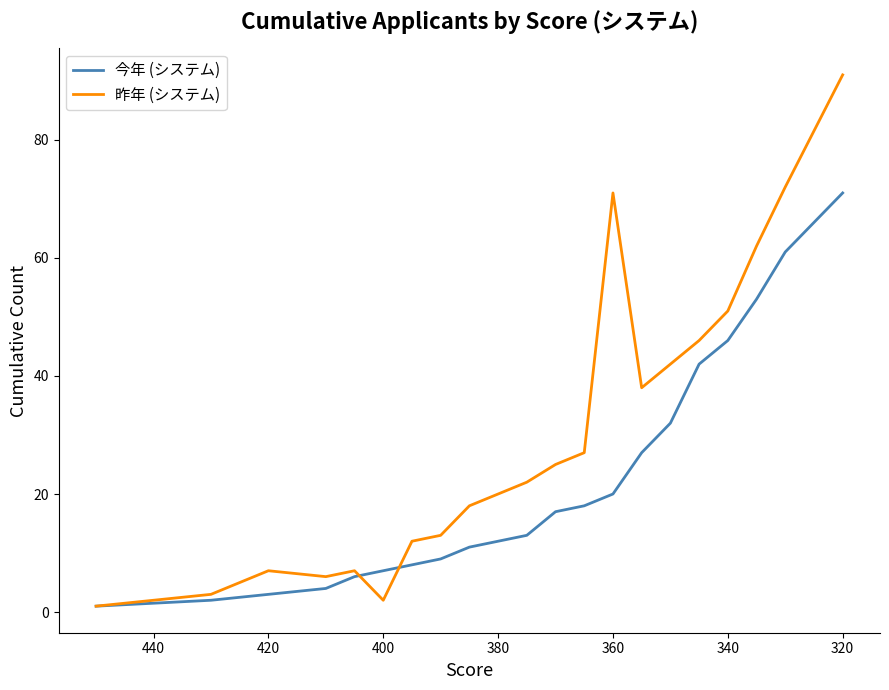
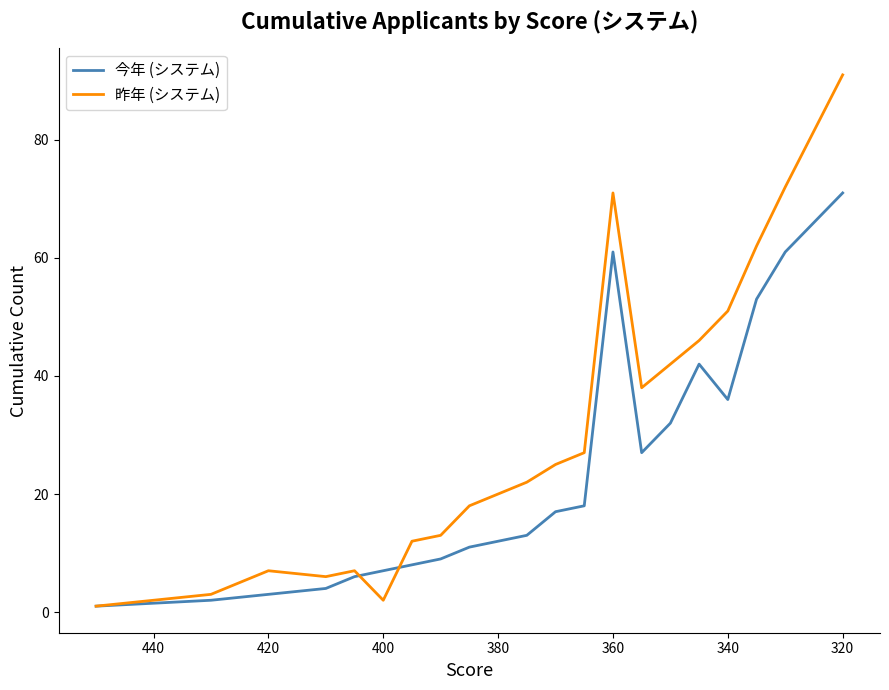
  {
    "今年 (システム)": {
      "420": 3,
      "400": 7,
-     "360": 20,
-     "340": 46,
+     "360": 61,
+     "340": 36,
      "320": 71
    },
    "昨年 (システム)": {
      "420": 7,
      "400": 2,
      "360": 71,
      "340": 51,
      "320": 91
    }
  }
